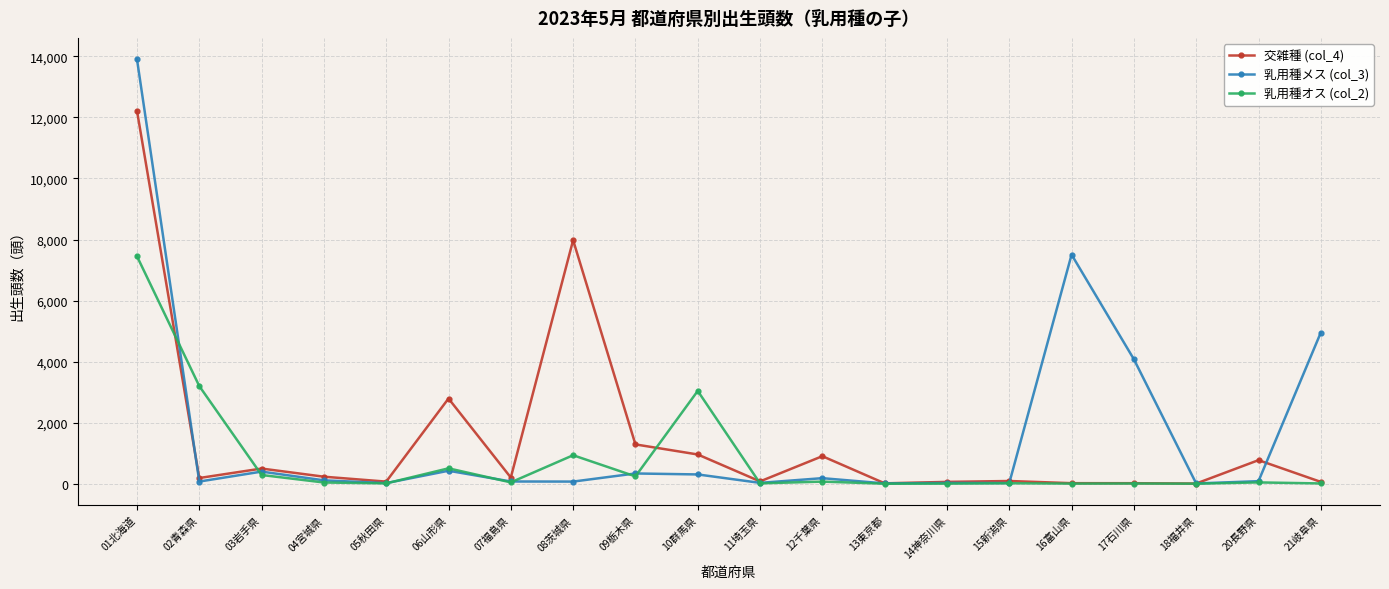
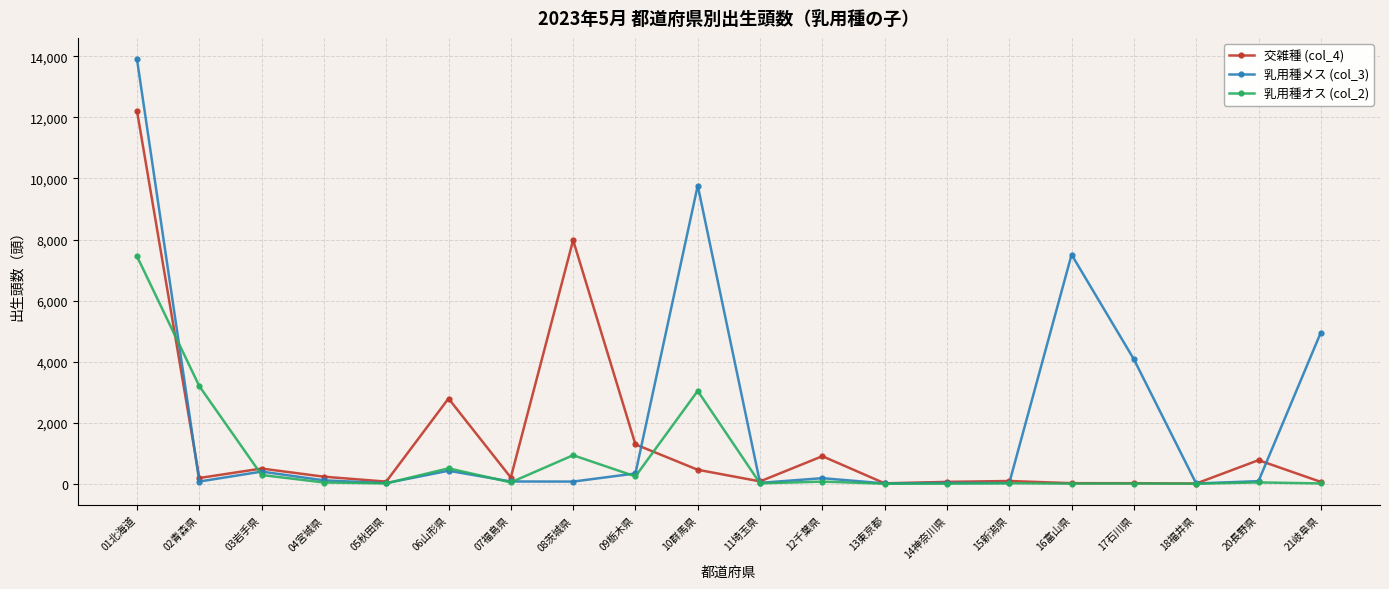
  {
    "交雑種 (col_4)": {
      "01北海道": "12,200",
      "02青森県": "200",
      "03岩手県": "500",
      "04宮城県": "200",
      "06山形県": "2,800",
      "07福島県": "200",
      "08茨城県": "8,000",
      "09栃木県": "1,300",
-     "10群馬県": "1,000",
+     "10群馬県": "500",
      "12千葉県": "900",
      "20長野県": "800"
    },
    "乳用種メス (col_3)": {
      "01北海道": "13,900",
      "02青森県": "100",
      "03岩手県": "400",
      "08茨城県": "100",
      "09栃木県": "300",
-     "10群馬県": "300",
+     "10群馬県": "9,800",
      "12千葉県": "200",
      "16富山県": "7,500",
      "17石川県": "4,100",
      "21岐阜県": "5,000"
    },
    "乳用種オス (col_2)": {
      "01北海道": "7,500",
      "02青森県": "3,200",
      "03岩手県": "300",
      "08茨城県": "900",
      "09栃木県": "200",
      "10群馬県": "3,000",
      "12千葉県": "100"
    }
  }
